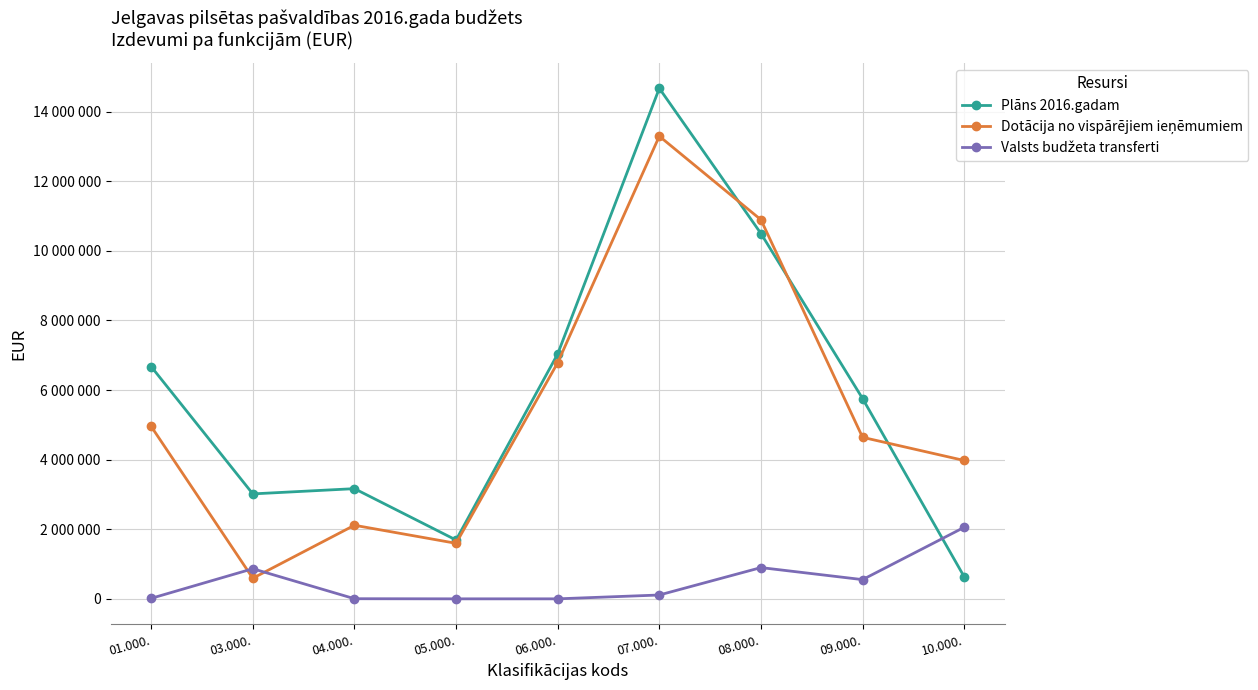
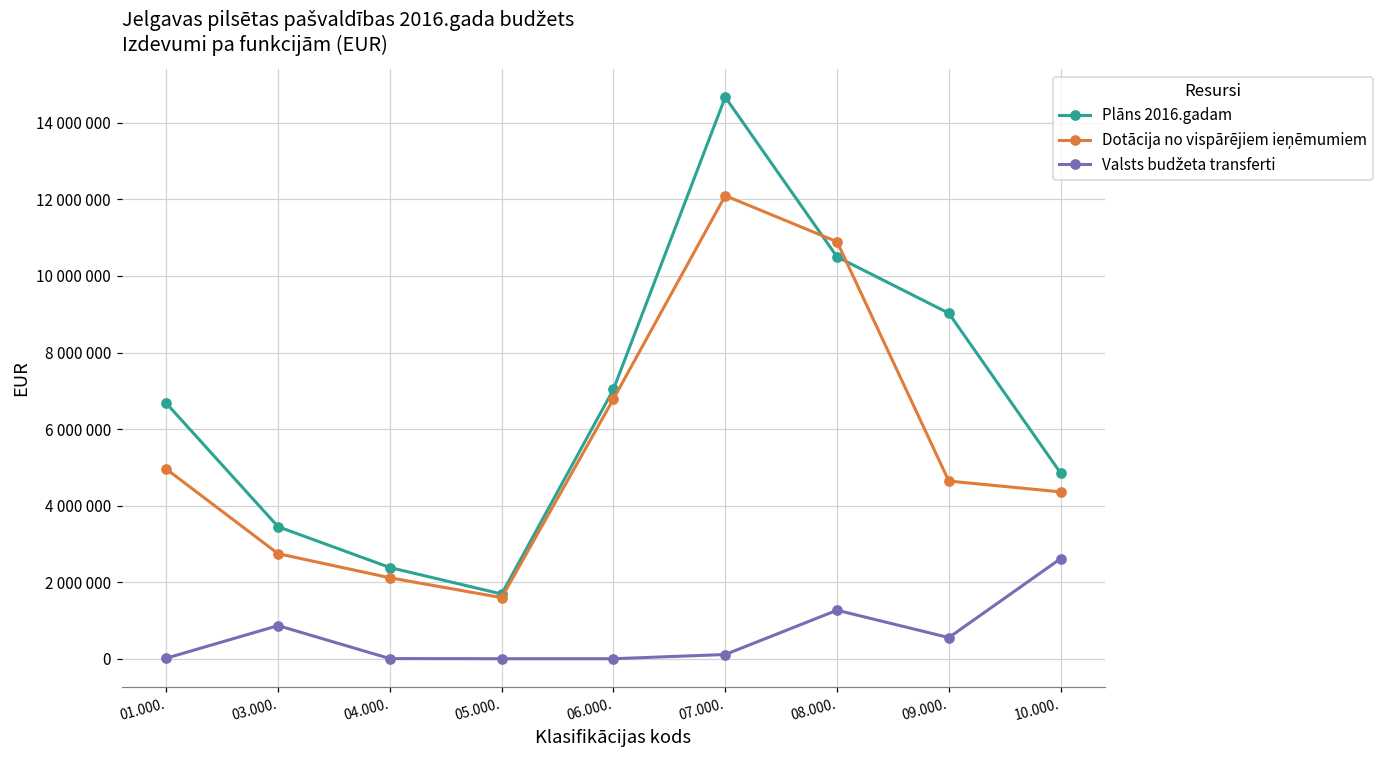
  {
    "Plāns 2016.gadam": {
      "01.000.": 6700000,
-     "03.000.": 3000000,
-     "04.000.": 3200000,
+     "03.000.": 3400000,
+     "04.000.": 2400000,
      "05.000.": 1700000,
      "06.000.": 7000000,
      "07.000.": 14700000,
      "08.000.": 10500000,
-     "09.000.": 5800000,
-     "10.000.": 600000
+     "09.000.": 9000000,
+     "10.000.": 4900000
    },
    "Dotācija no vispārējiem ieņēmumiem": {
      "01.000.": 5000000,
-     "03.000.": 600000,
+     "03.000.": 2700000,
      "04.000.": 2100000,
      "05.000.": 1600000,
      "06.000.": 6800000,
-     "07.000.": 13300000,
+     "07.000.": 12100000,
      "08.000.": 10900000,
      "09.000.": 4600000,
-     "10.000.": 4000000
+     "10.000.": 4400000
    },
    "Valsts budžeta transferti": {
      "01.000.": 0,
      "03.000.": 900000,
      "04.000.": 0,
      "05.000.": 0,
      "06.000.": 0,
      "07.000.": 100000,
-     "08.000.": 900000,
+     "08.000.": 1300000,
      "09.000.": 600000,
-     "10.000.": 2100000
+     "10.000.": 2600000
    }
  }
